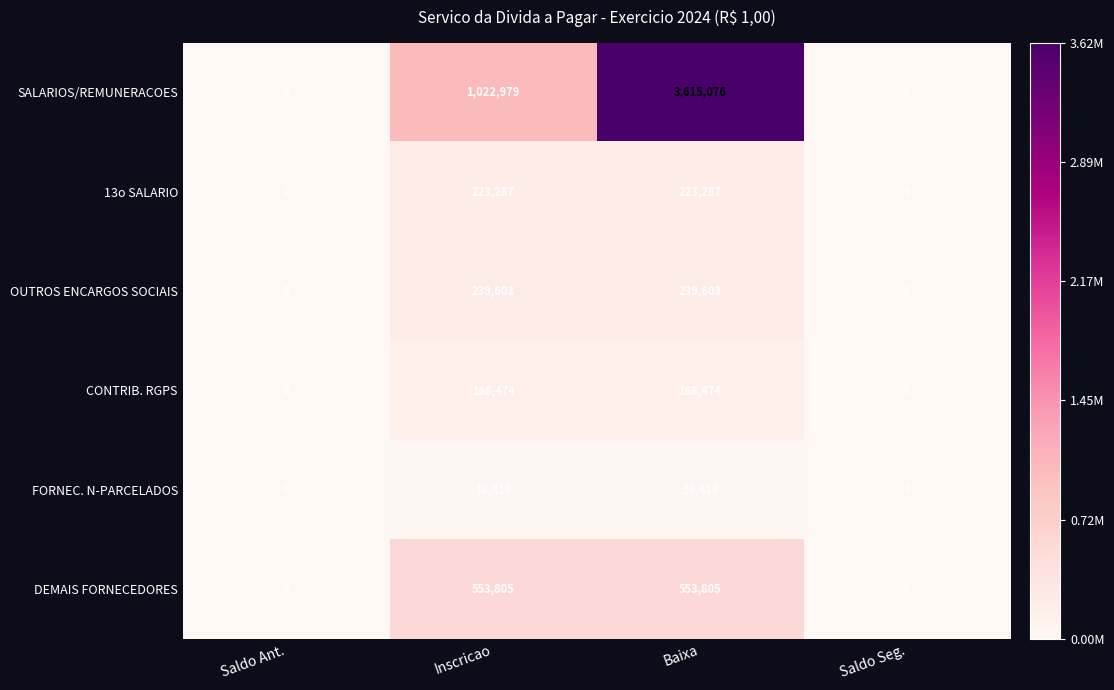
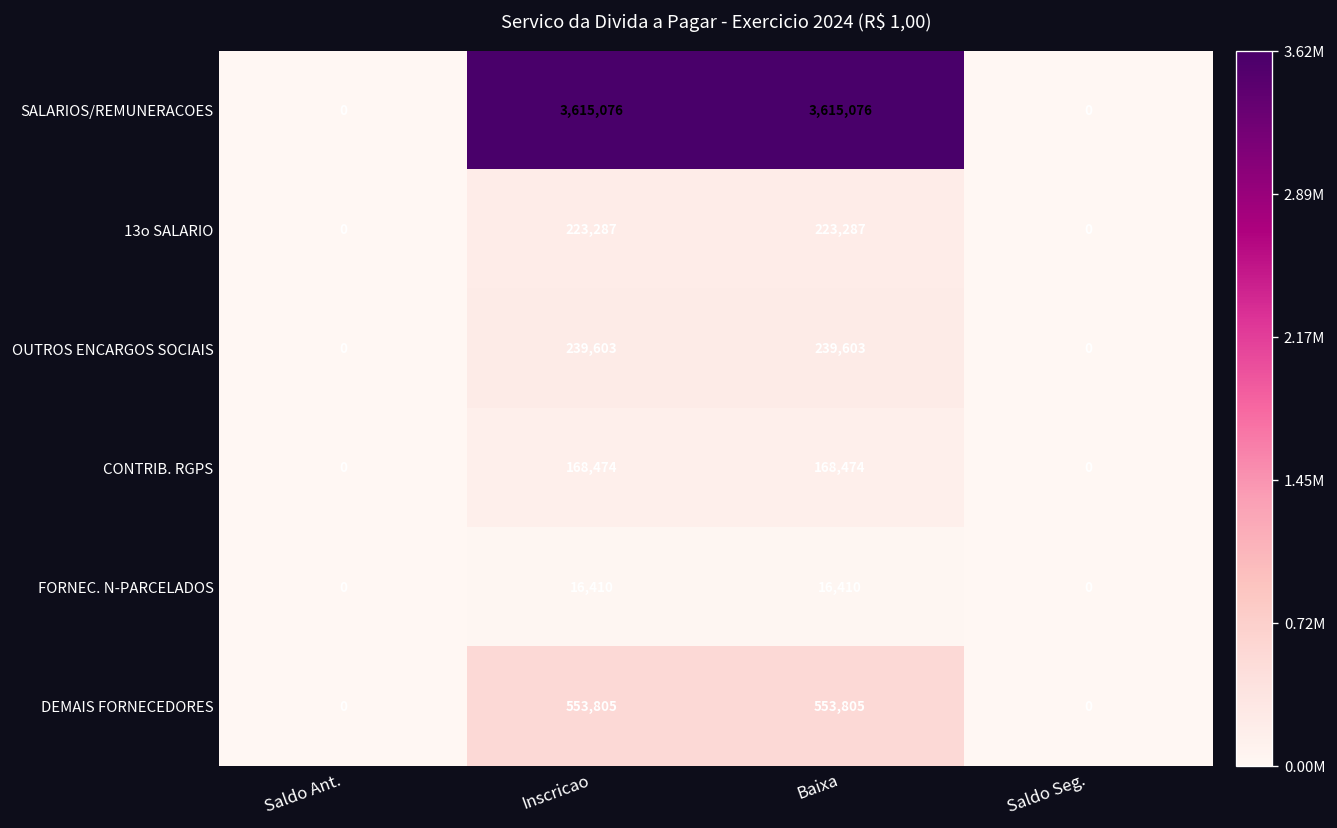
  {
    "SALARIOS/REMUNERACOES": {
-     "Inscricao": "1,022,979",
+     "Inscricao": "3,615,076",
      "Baixa": "3,615,076"
    }
  }
